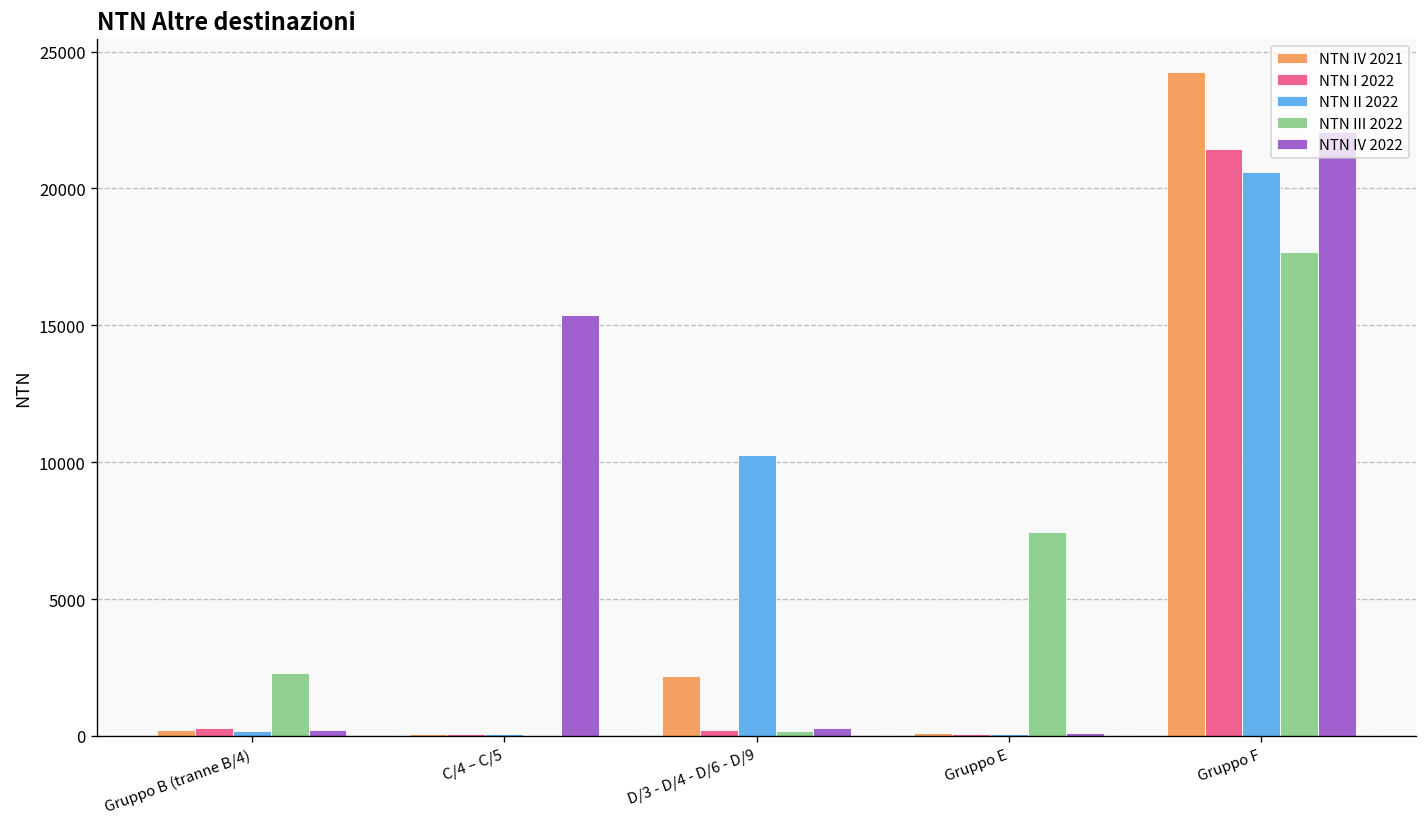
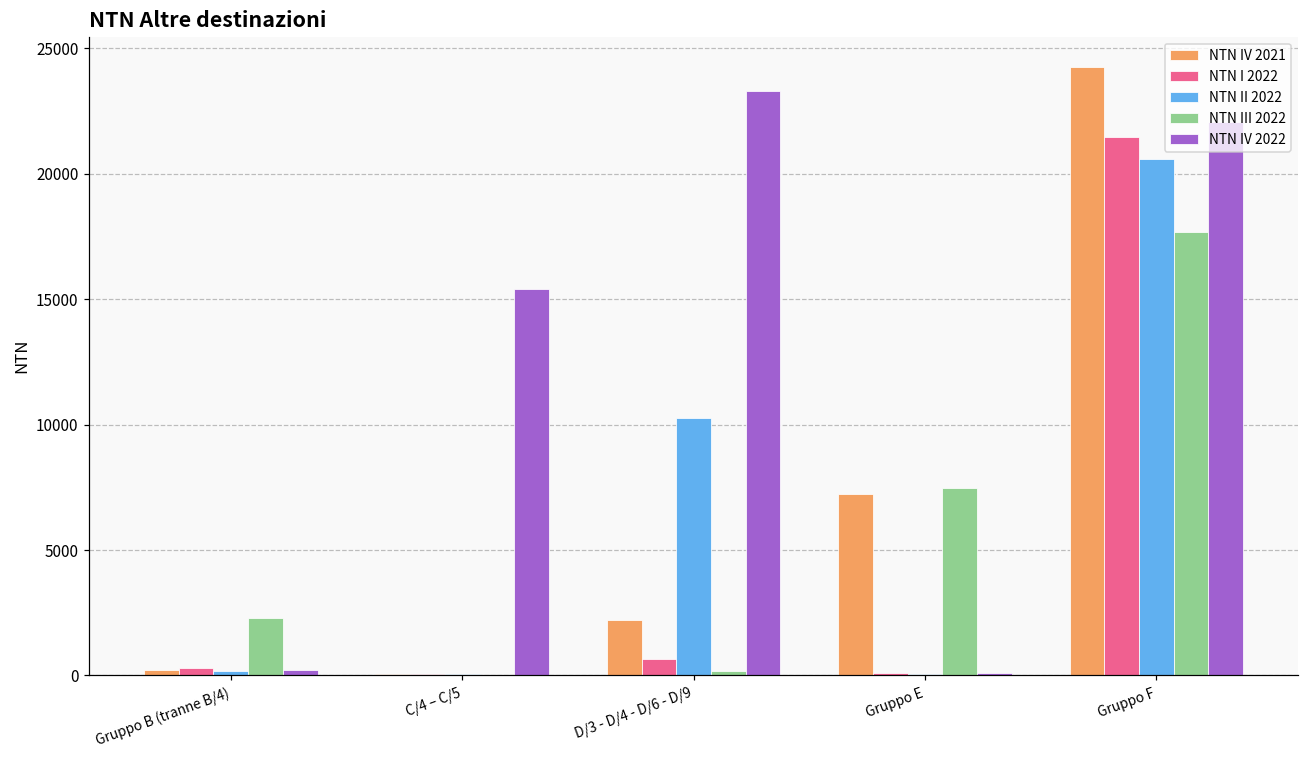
  {
    "NTN IV 2021": {
      "Gruppo B (tranne B/4)": 200,
      "D/3 - D/4 - D/6 - D/9": 2200,
-     "Gruppo E": 100,
+     "Gruppo E": 7200,
      "Gruppo F": 24200
    },
    "NTN I 2022": {
      "Gruppo B (tranne B/4)": 300,
-     "D/3 - D/4 - D/6 - D/9": 200,
+     "D/3 - D/4 - D/6 - D/9": 700,
      "Gruppo F": 21500
    },
    "NTN II 2022": {
      "Gruppo B (tranne B/4)": 200,
      "D/3 - D/4 - D/6 - D/9": 10300,
      "Gruppo F": 20600
    },
    "NTN III 2022": {
      "Gruppo B (tranne B/4)": 2300,
      "D/3 - D/4 - D/6 - D/9": 200,
      "Gruppo E": 7500,
      "Gruppo F": 17700
    },
    "NTN IV 2022": {
      "Gruppo B (tranne B/4)": 200,
      "C/4 – C/5": 15400,
-     "D/3 - D/4 - D/6 - D/9": 300
+     "D/3 - D/4 - D/6 - D/9": 23300
    }
  }
